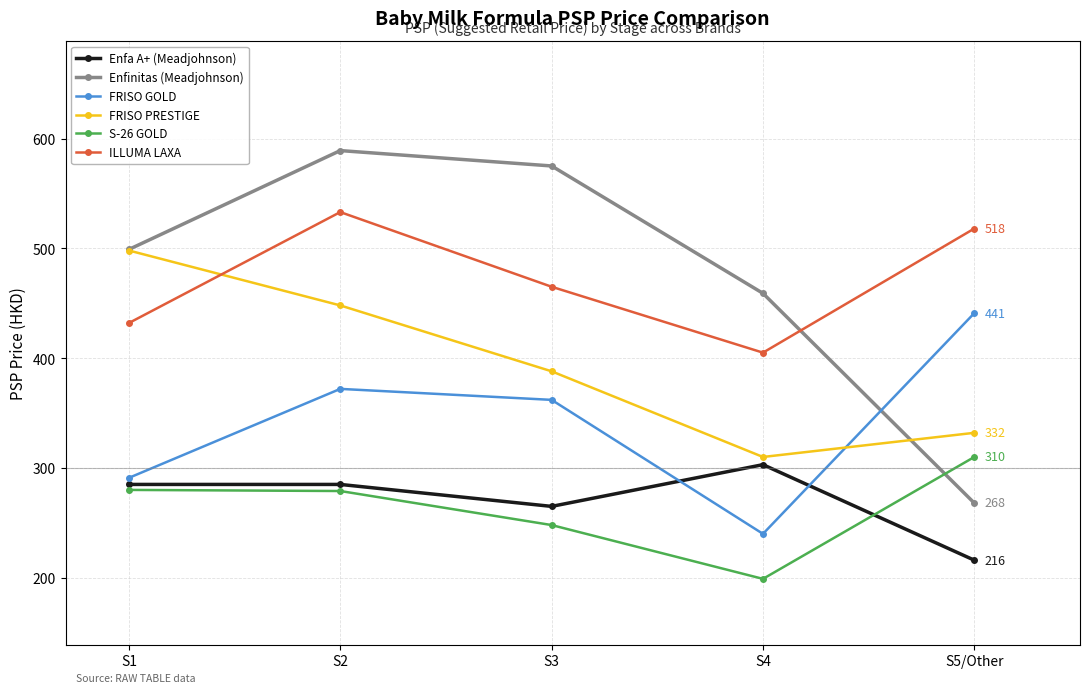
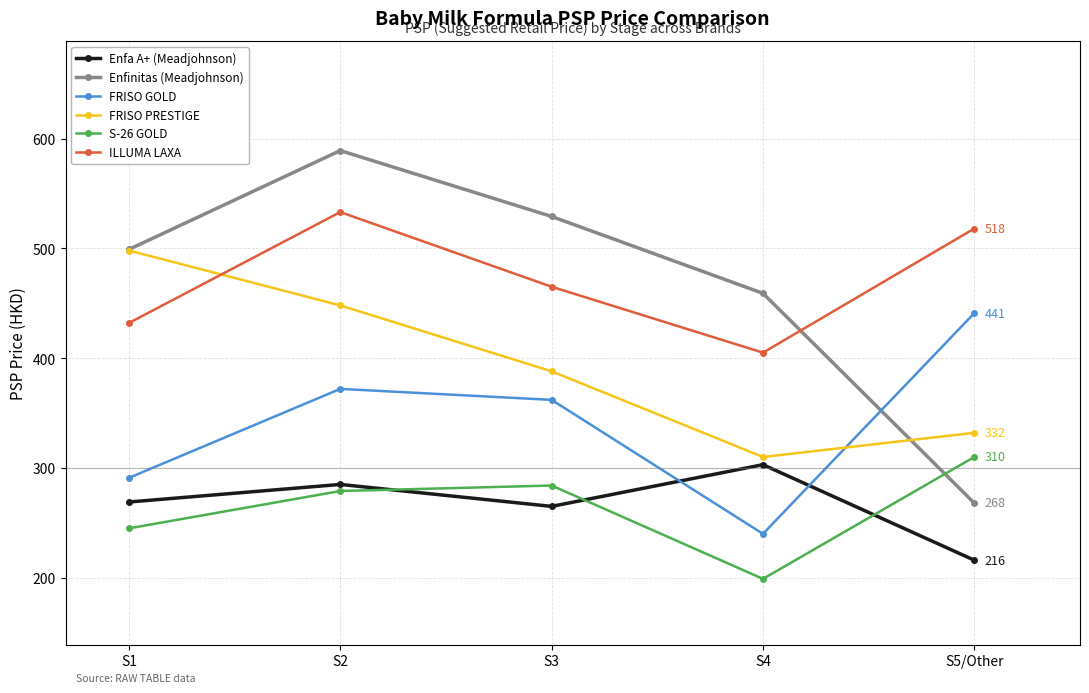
  {
    "Enfa A+ (Meadjohnson)": {
-     "S1": 285,
+     "S1": 269,
      "S2": 285,
      "S3": 265,
      "S4": 303
    },
    "Enfinitas (Meadjohnson)": {
      "S2": 589,
-     "S3": 575,
+     "S3": 529,
      "S4": 459
    },
    "FRISO GOLD": {
      "S5/Other": 441
    },
    "FRISO PRESTIGE": {
      "S5/Other": 332
    },
    "S-26 GOLD": {
-     "S1": 280,
+     "S1": 245,
      "S2": 279,
-     "S3": 248,
+     "S3": 284,
      "S4": 199
    },
    "ILLUMA LAXA": {
      "S5/Other": 518
    }
  }
